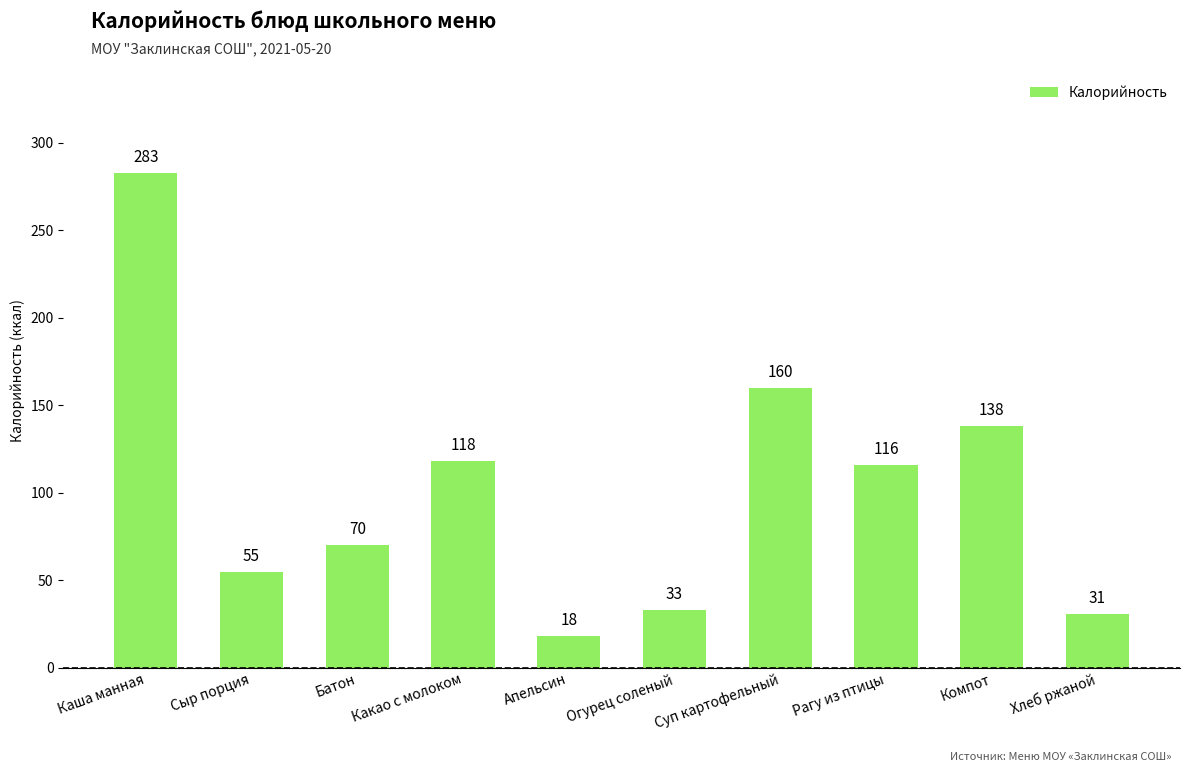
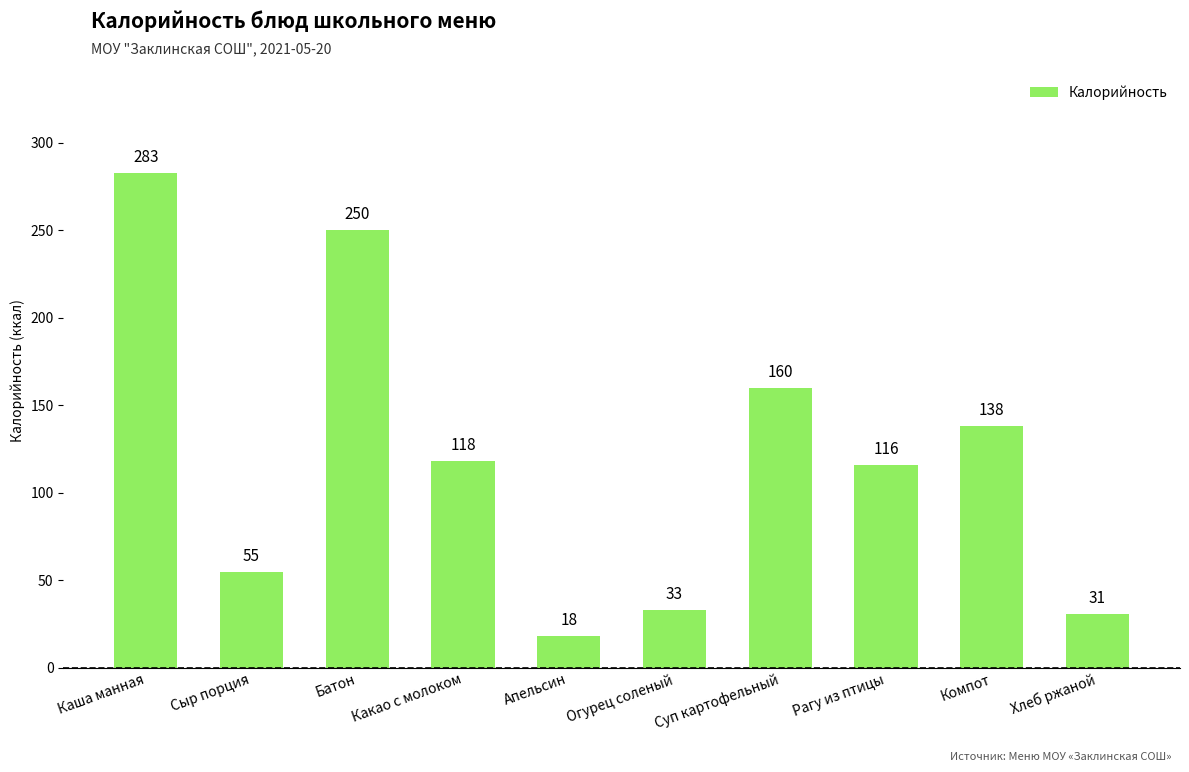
  {
    "Каша манная": 283,
    "Сыр порция": 55,
-   "Батон": 70,
+   "Батон": 250,
    "Какао с молоком": 118,
    "Апельсин": 18,
    "Огурец соленый": 33,
    "Суп картофельный": 160,
    "Рагу из птицы": 116,
    "Компот": 138,
    "Хлеб ржаной": 31
  }
